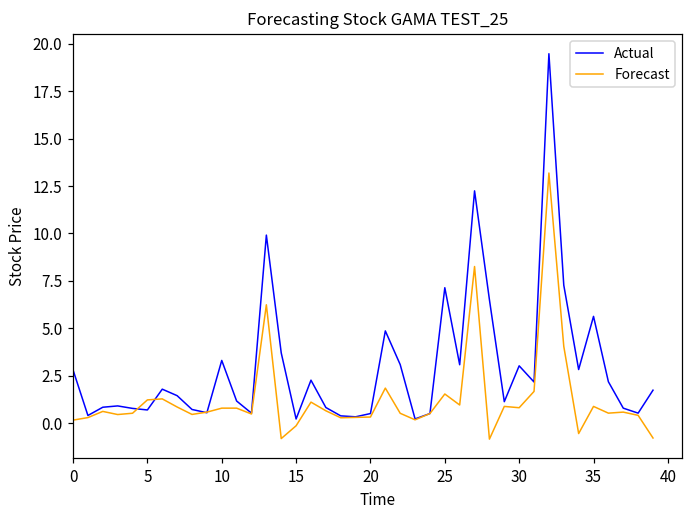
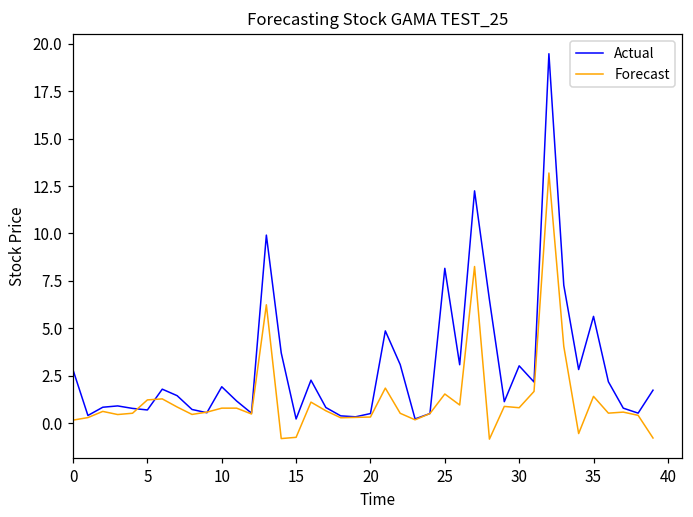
  {
    "Actual": {
      "0": 2.8,
      "5": 0.7,
-     "10": 3.3,
+     "10": 1.9,
      "15": 0.2,
      "20": 0.5,
-     "25": 7.1,
+     "25": 8.2,
      "30": 3.0,
      "35": 5.6
    },
    "Forecast": {
      "0": 0.2,
      "5": 1.2,
      "10": 0.8,
-     "15": -0.1,
+     "15": -0.7,
      "20": 0.3,
      "25": 1.5,
      "30": 0.8,
-     "35": 0.9
+     "35": 1.4
    }
  }
